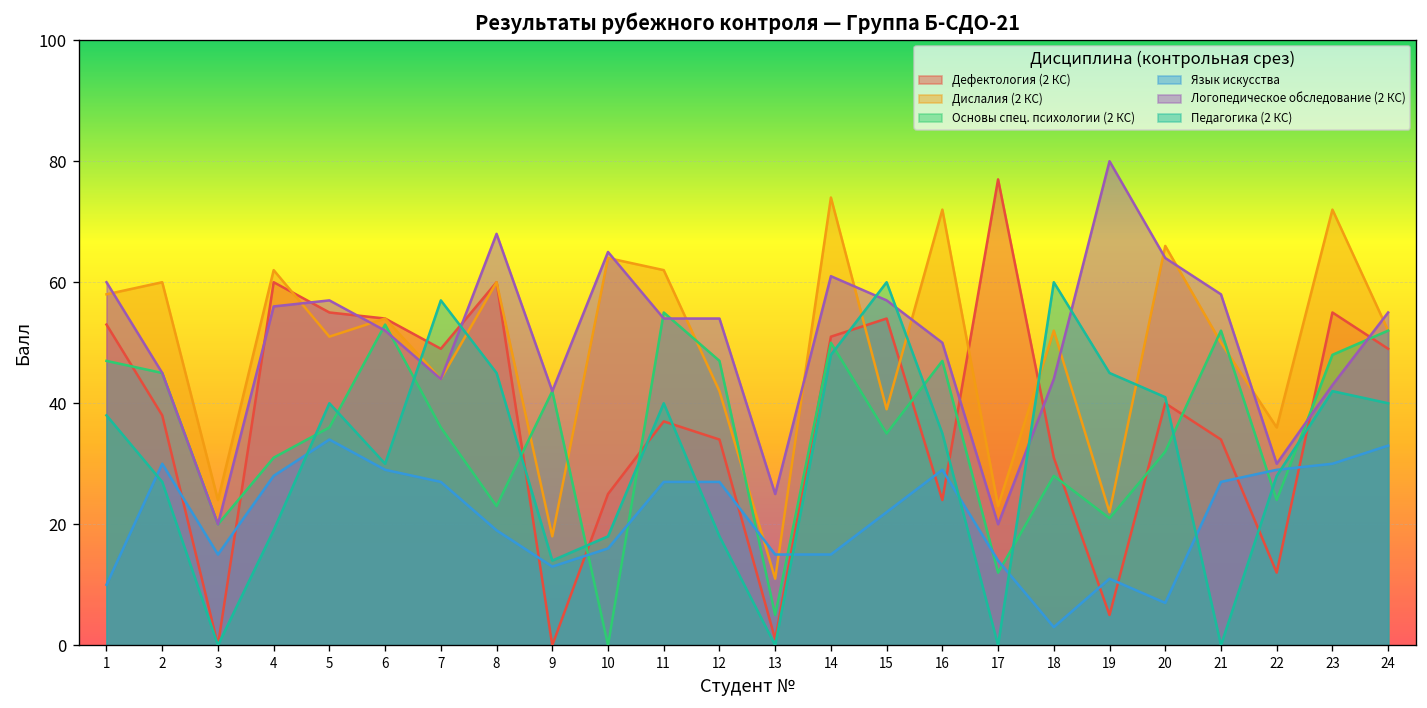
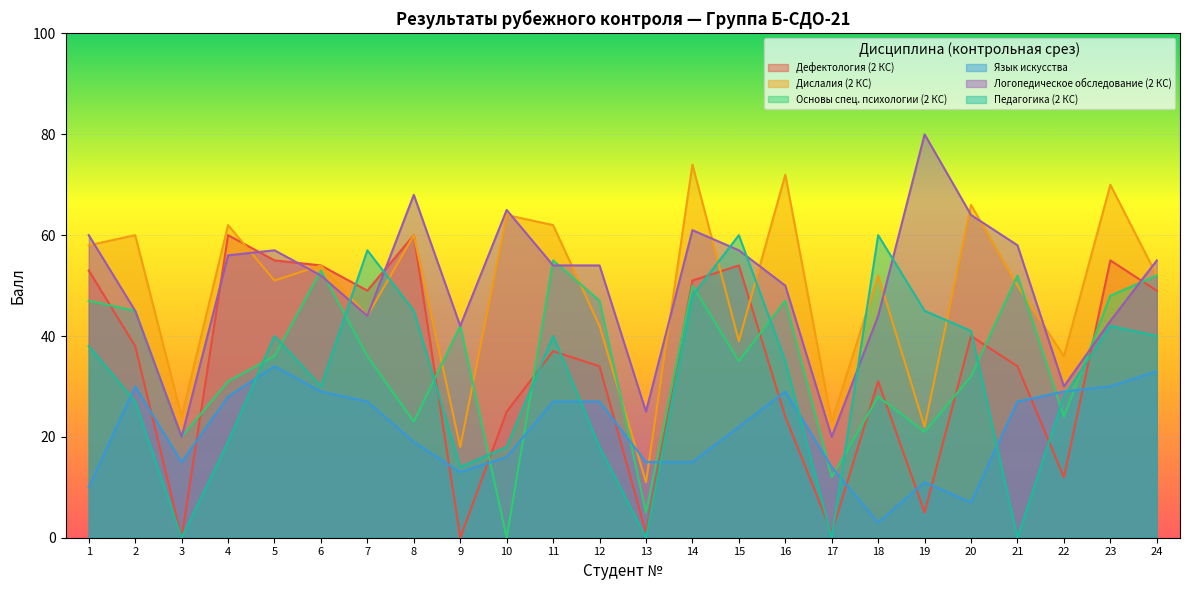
  {
    "Дефектология (2 КС)": {
      "1": 53,
      "2": 38,
      "4": 60,
      "5": 55,
      "7": 49,
      "9": 0,
      "10": 25,
      "11": 37,
      "12": 34,
      "13": 1,
      "14": 51,
      "15": 54,
      "16": 24,
-     "17": 77,
+     "17": 1,
      "18": 31,
      "19": 5,
      "20": 40,
      "21": 34,
      "22": 12,
      "23": 55,
      "24": 49
    },
    "Дислалия (2 КС)": {
      "1": 58,
      "2": 60,
      "3": 24,
      "4": 62,
      "5": 51,
      "9": 18,
      "10": 64,
      "11": 62,
      "12": 42,
      "13": 11,
      "14": 74,
      "15": 39,
      "16": 72,
      "17": 23,
      "18": 52,
      "19": 22,
      "20": 66,
      "21": 50,
      "22": 36,
-     "23": 72
+     "23": 70
    },
    "Логопедическое обследование (2 КС)": {
      "1": 60,
      "4": 56,
      "5": 57,
      "6": 52,
      "8": 68,
      "10": 65,
      "11": 54,
      "12": 54,
      "13": 25,
      "14": 61,
      "15": 57,
      "16": 50,
      "17": 20,
      "18": 44,
      "19": 80,
      "20": 64,
      "21": 58,
      "22": 30,
      "23": 43,
      "24": 55
    }
  }
